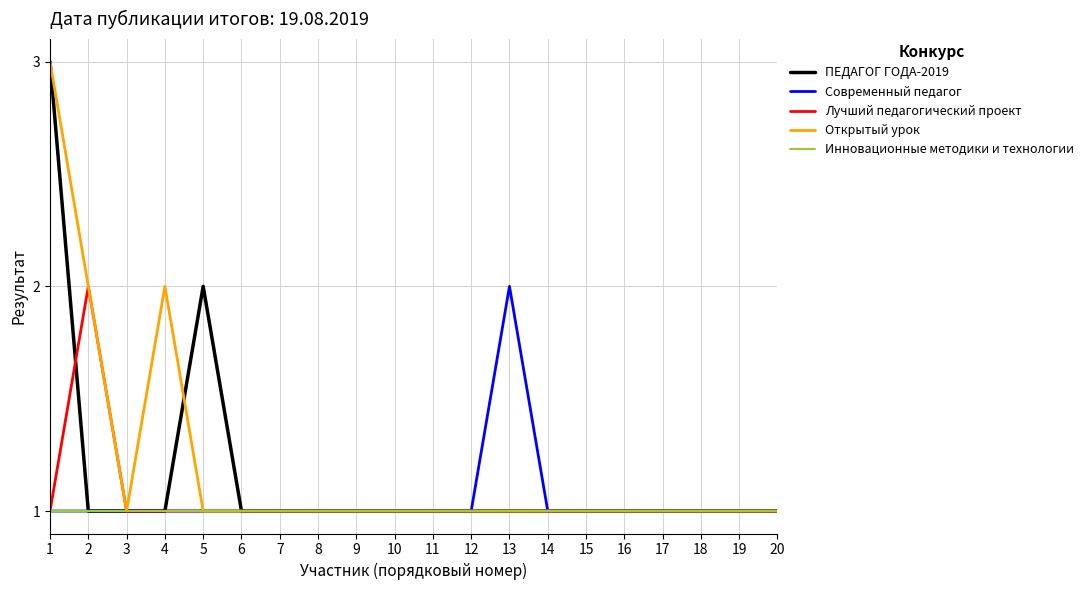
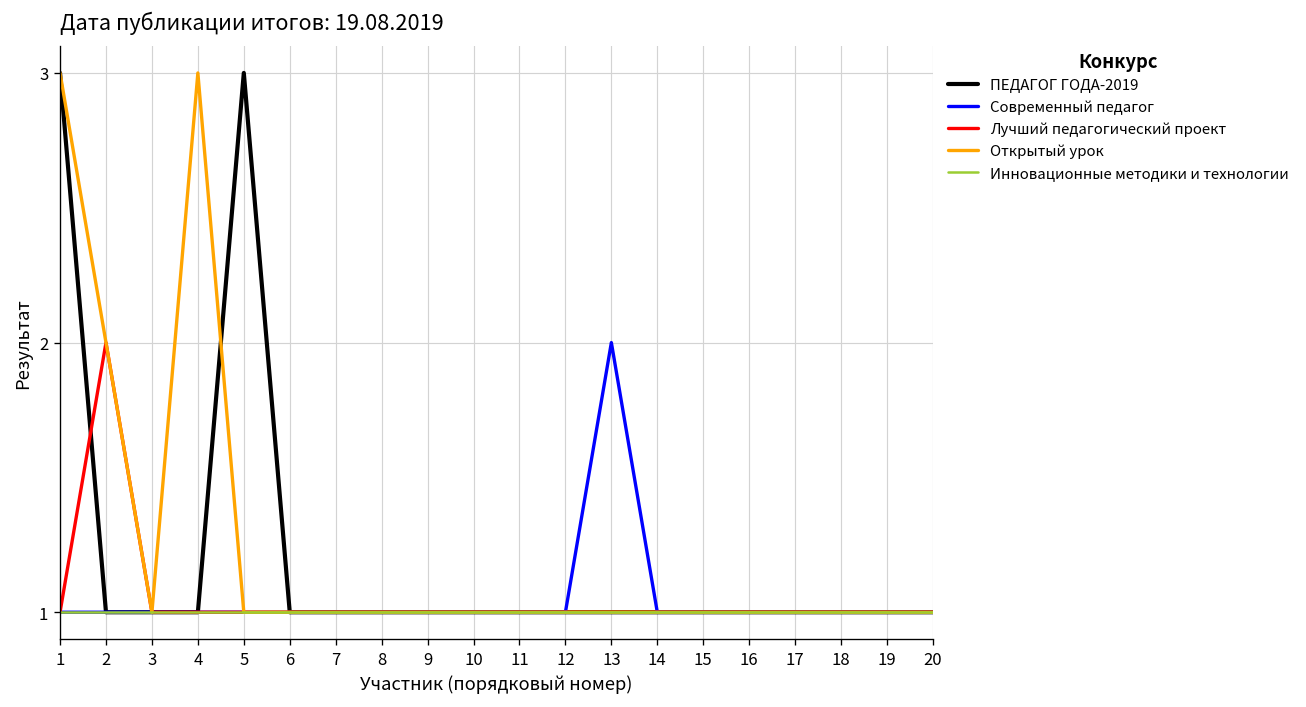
  {
    "ПЕДАГОГ ГОДА-2019": {
-     "5": 2
+     "5": 3
    },
    "Современный педагог": {
      "13": 2
    },
    "Открытый урок": {
-     "4": 2
+     "4": 3
    }
  }
